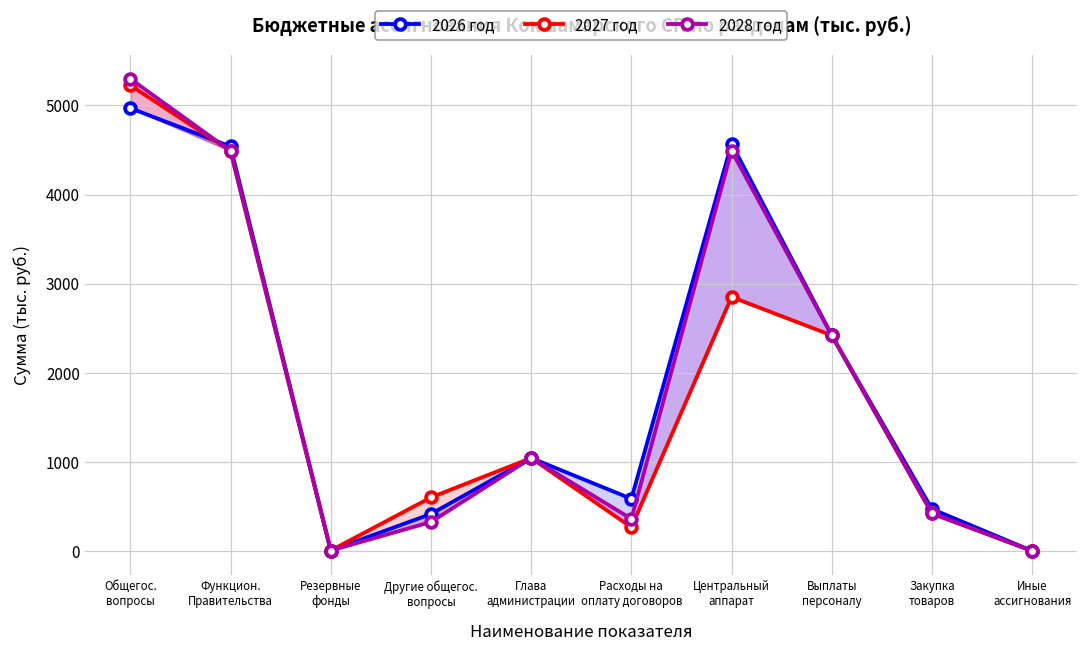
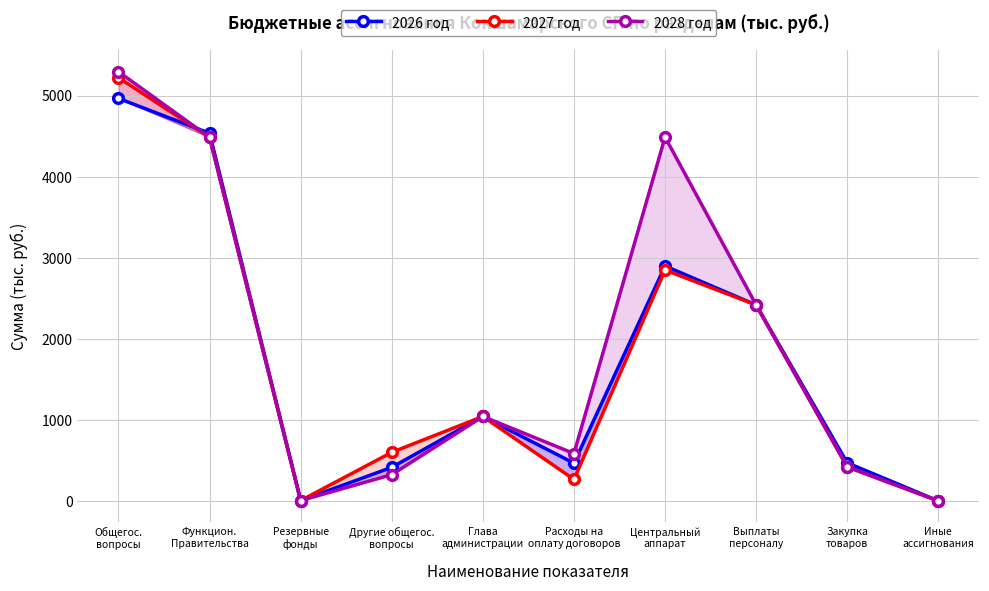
  {
    "2026 год": {
      "Общегос. вопросы": 5000,
      "Функцион. Правительства": 4500,
      "Другие общегос. вопросы": 400,
-     "Расходы на оплату договоров": 600,
-     "Центральный аппарат": 4600,
+     "Расходы на оплату договоров": 500,
+     "Центральный аппарат": 2900,
      "Закупка товаров": 500
    },
    "2027 год": {
      "Общегос. вопросы": 5200,
      "Другие общегос. вопросы": 600,
      "Расходы на оплату договоров": 300,
      "Центральный аппарат": 2900
    },
    "2028 год": {
      "Общегос. вопросы": 5300,
      "Другие общегос. вопросы": 300,
-     "Расходы на оплату договоров": 400,
+     "Расходы на оплату договоров": 600,
      "Центральный аппарат": 4500
    }
  }
